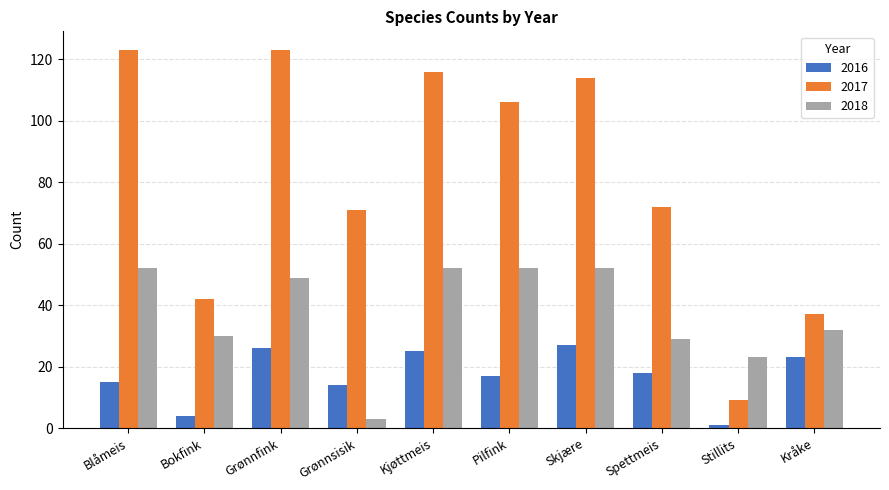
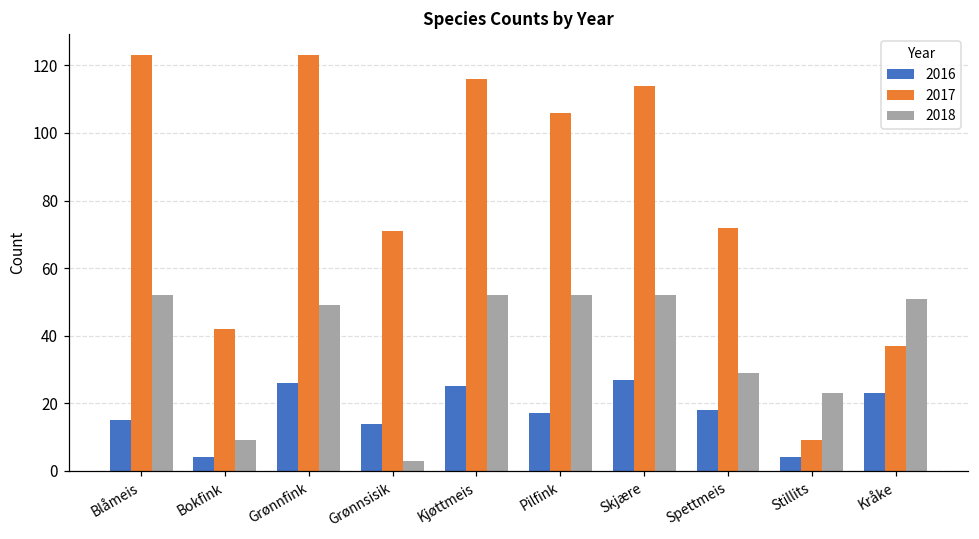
  {
    "2016": {
      "Blåmeis": 15,
      "Bokfink": 4,
      "Grønnfink": 26,
      "Grønnsisik": 14,
      "Kjøttmeis": 25,
      "Pilfink": 17,
      "Skjære": 27,
      "Spettmeis": 18,
-     "Stillits": 1,
+     "Stillits": 4,
      "Kråke": 23
    },
    "2017": {
      "Blåmeis": 123,
      "Bokfink": 42,
      "Grønnfink": 123,
      "Grønnsisik": 71,
      "Kjøttmeis": 116,
      "Pilfink": 106,
      "Skjære": 114,
      "Spettmeis": 72,
      "Stillits": 9,
      "Kråke": 37
    },
    "2018": {
      "Blåmeis": 52,
-     "Bokfink": 30,
+     "Bokfink": 9,
      "Grønnfink": 49,
      "Grønnsisik": 3,
      "Kjøttmeis": 52,
      "Pilfink": 52,
      "Skjære": 52,
      "Spettmeis": 29,
      "Stillits": 23,
-     "Kråke": 32
+     "Kråke": 51
    }
  }
